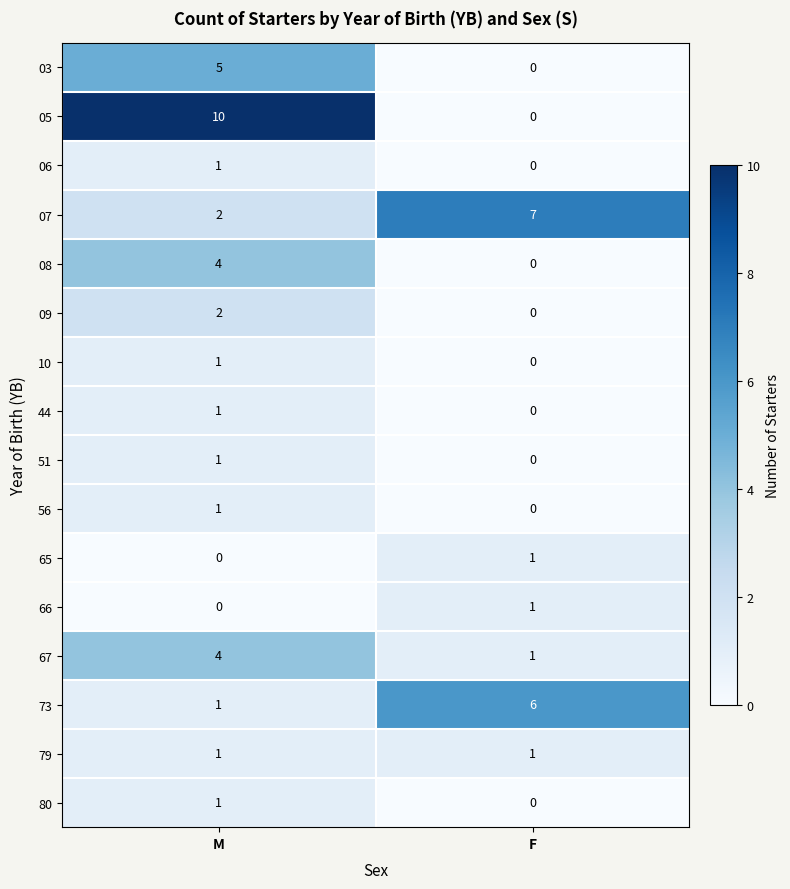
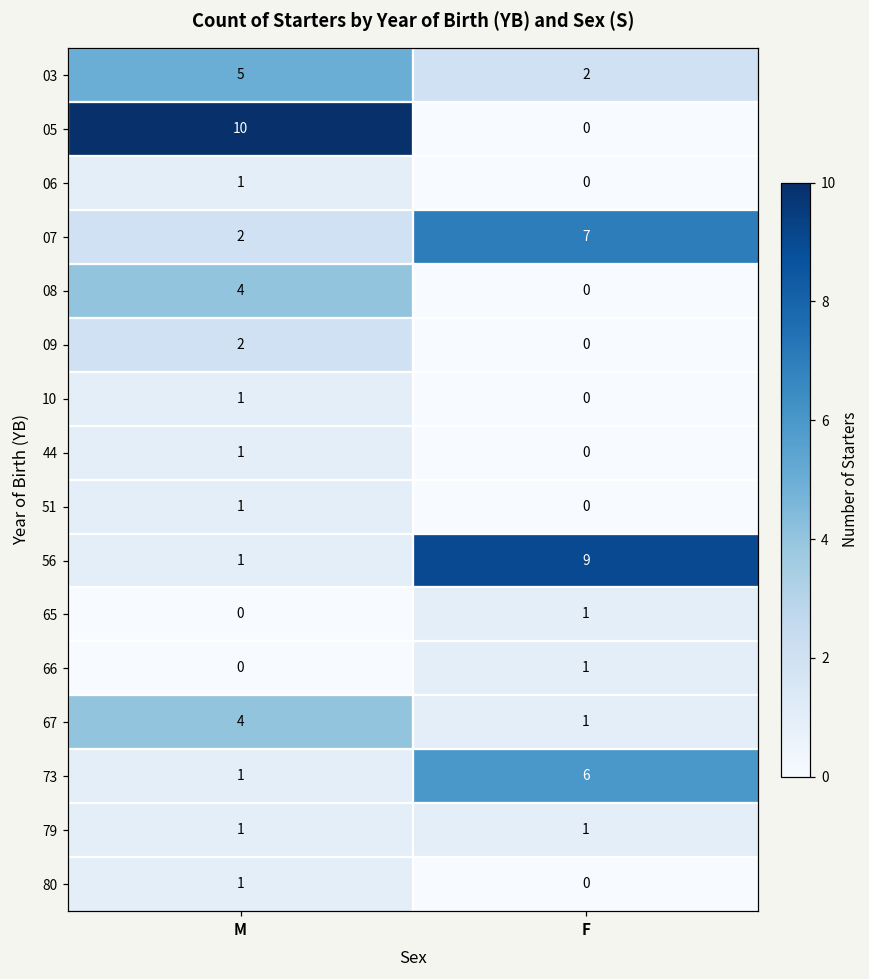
  {
    "03": {
      "M": 5,
-     "F": 0
+     "F": 2
    },
    "05": {
      "M": 10,
      "F": 0
    },
    "06": {
      "M": 1,
      "F": 0
    },
    "07": {
      "M": 2,
      "F": 7
    },
    "08": {
      "M": 4,
      "F": 0
    },
    "09": {
      "M": 2,
      "F": 0
    },
    "10": {
      "M": 1,
      "F": 0
    },
    "44": {
      "M": 1,
      "F": 0
    },
    "51": {
      "M": 1,
      "F": 0
    },
    "56": {
      "M": 1,
-     "F": 0
+     "F": 9
    },
    "65": {
      "M": 0,
      "F": 1
    },
    "66": {
      "M": 0,
      "F": 1
    },
    "67": {
      "M": 4,
      "F": 1
    },
    "73": {
      "M": 1,
      "F": 6
    },
    "79": {
      "M": 1,
      "F": 1
    },
    "80": {
      "M": 1,
      "F": 0
    }
  }
